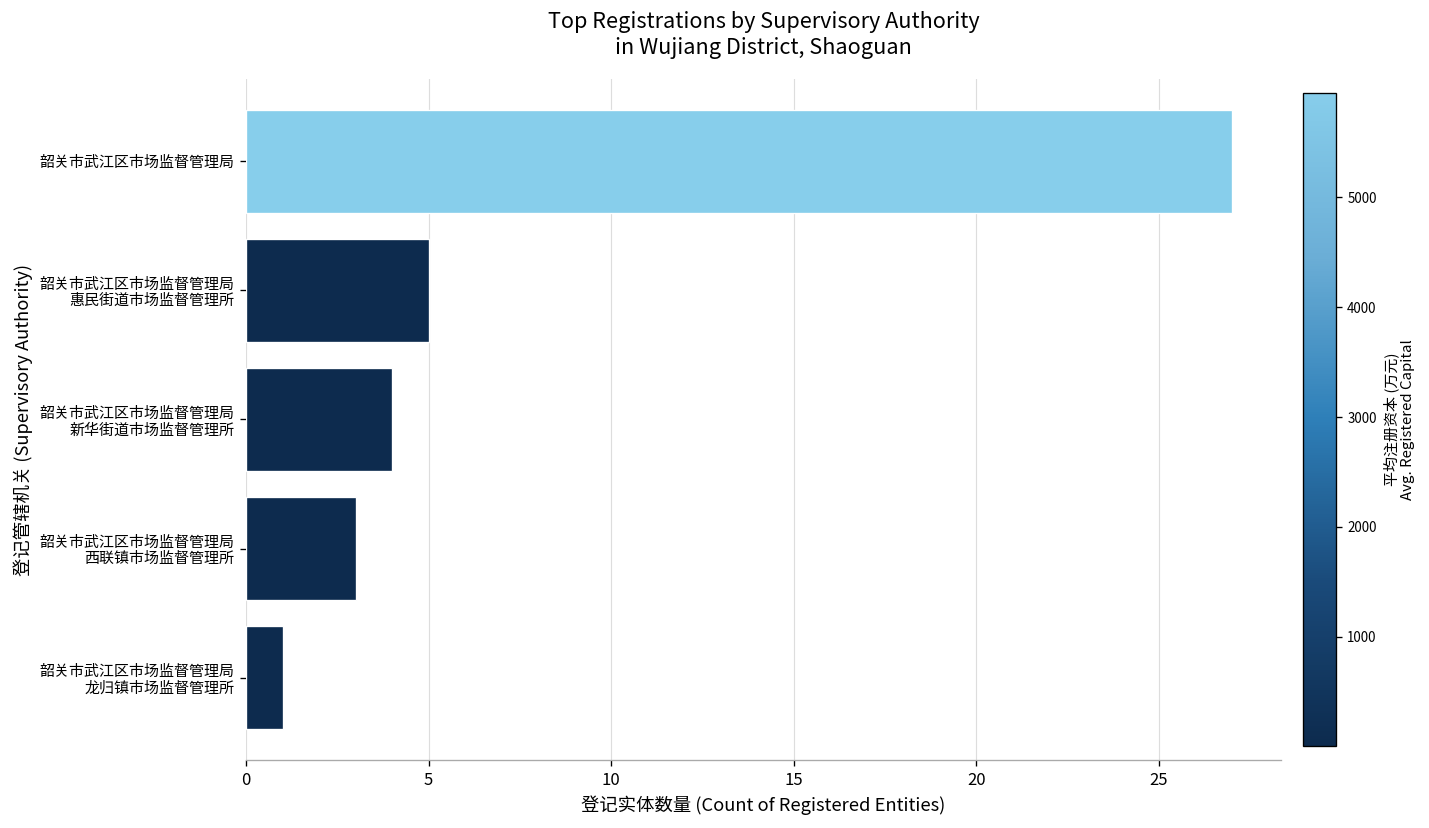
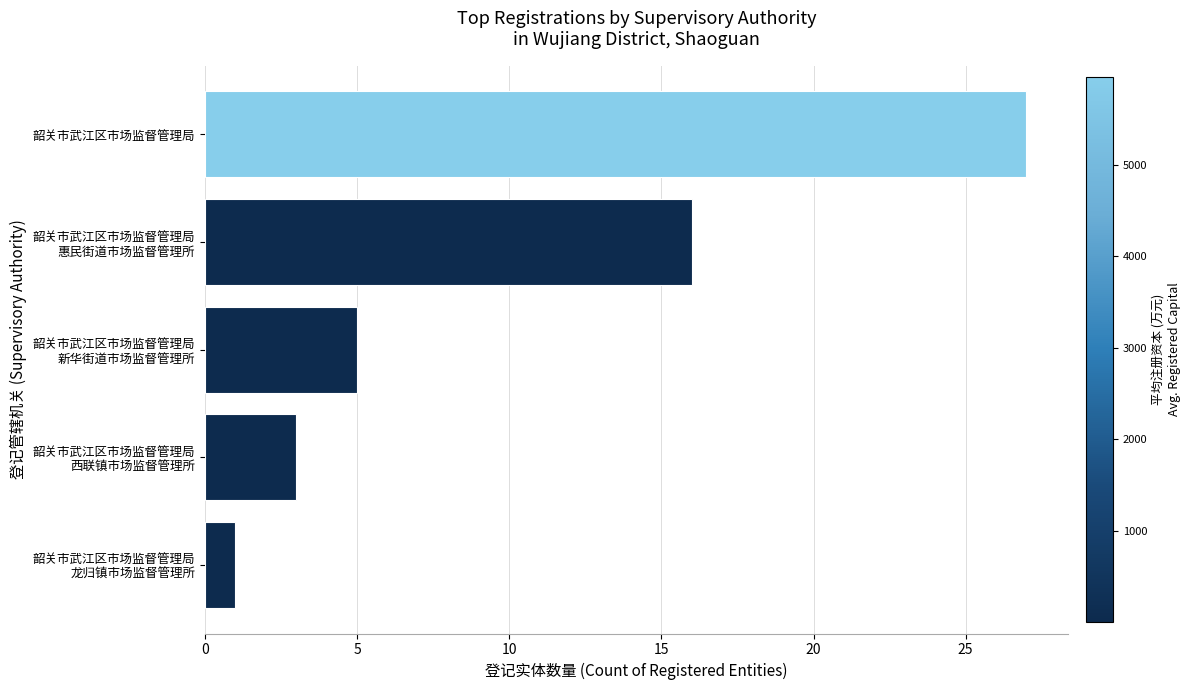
  {
    "韶关市武江区市场监督管理局": 27,
-   "韶关市武江区市场监督管理局 惠民街道市场监督管理所": 5,
-   "韶关市武江区市场监督管理局 新华街道市场监督管理所": 4,
+   "韶关市武江区市场监督管理局 惠民街道市场监督管理所": 16,
+   "韶关市武江区市场监督管理局 新华街道市场监督管理所": 5,
    "韶关市武江区市场监督管理局 西联镇市场监督管理所": 3,
    "韶关市武江区市场监督管理局 龙归镇市场监督管理所": 1
  }
